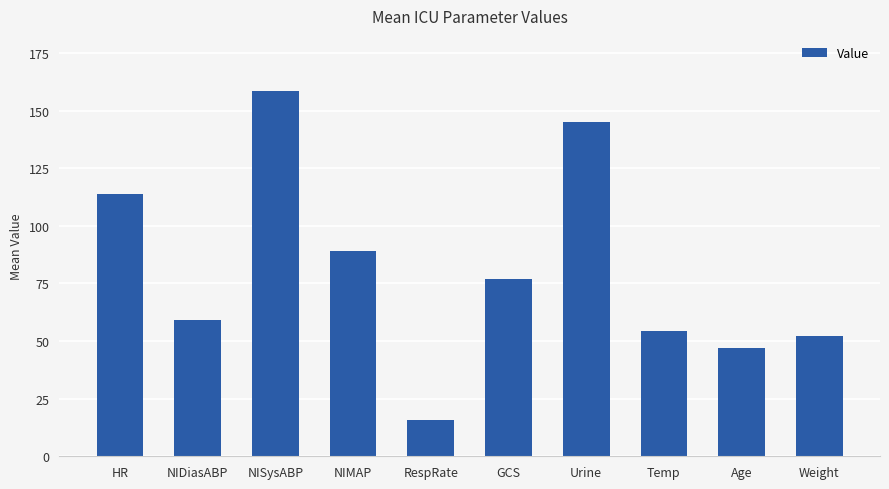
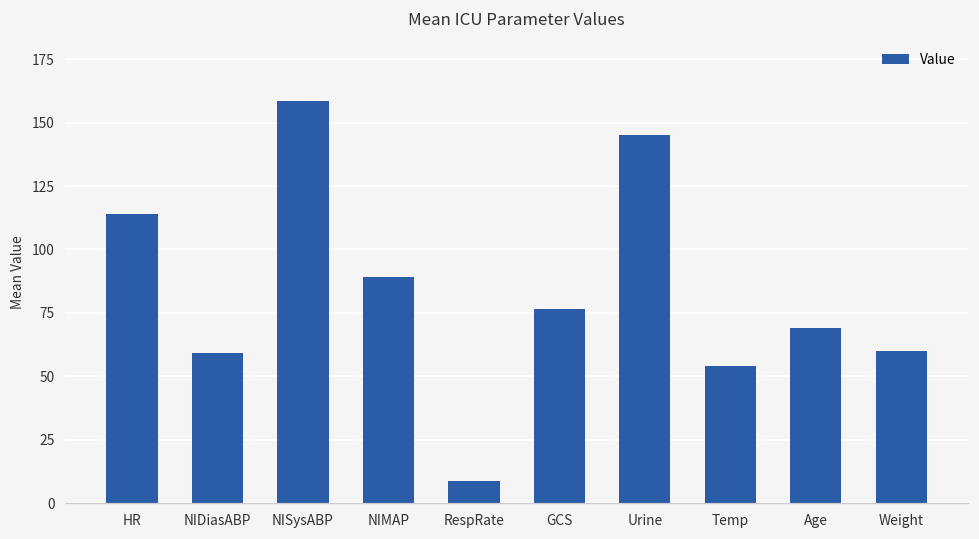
  {
    "HR": 114,
    "NIDiasABP": 59,
    "NISysABP": 159,
    "NIMAP": 89,
-   "RespRate": 16,
+   "RespRate": 9,
    "GCS": 77,
    "Urine": 145,
    "Temp": 54,
-   "Age": 47,
-   "Weight": 52
+   "Age": 69,
+   "Weight": 60
  }
